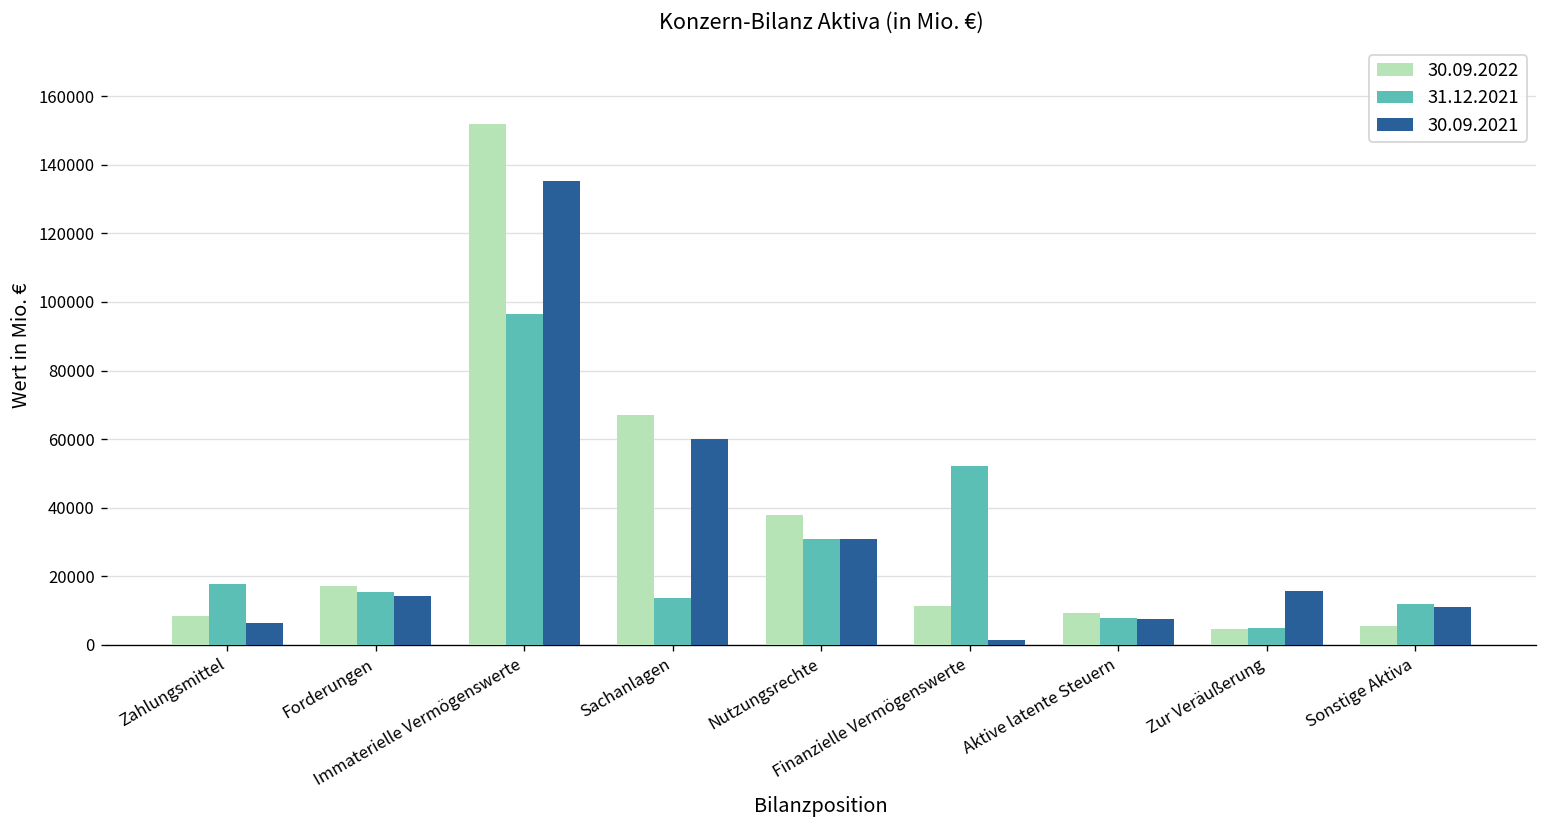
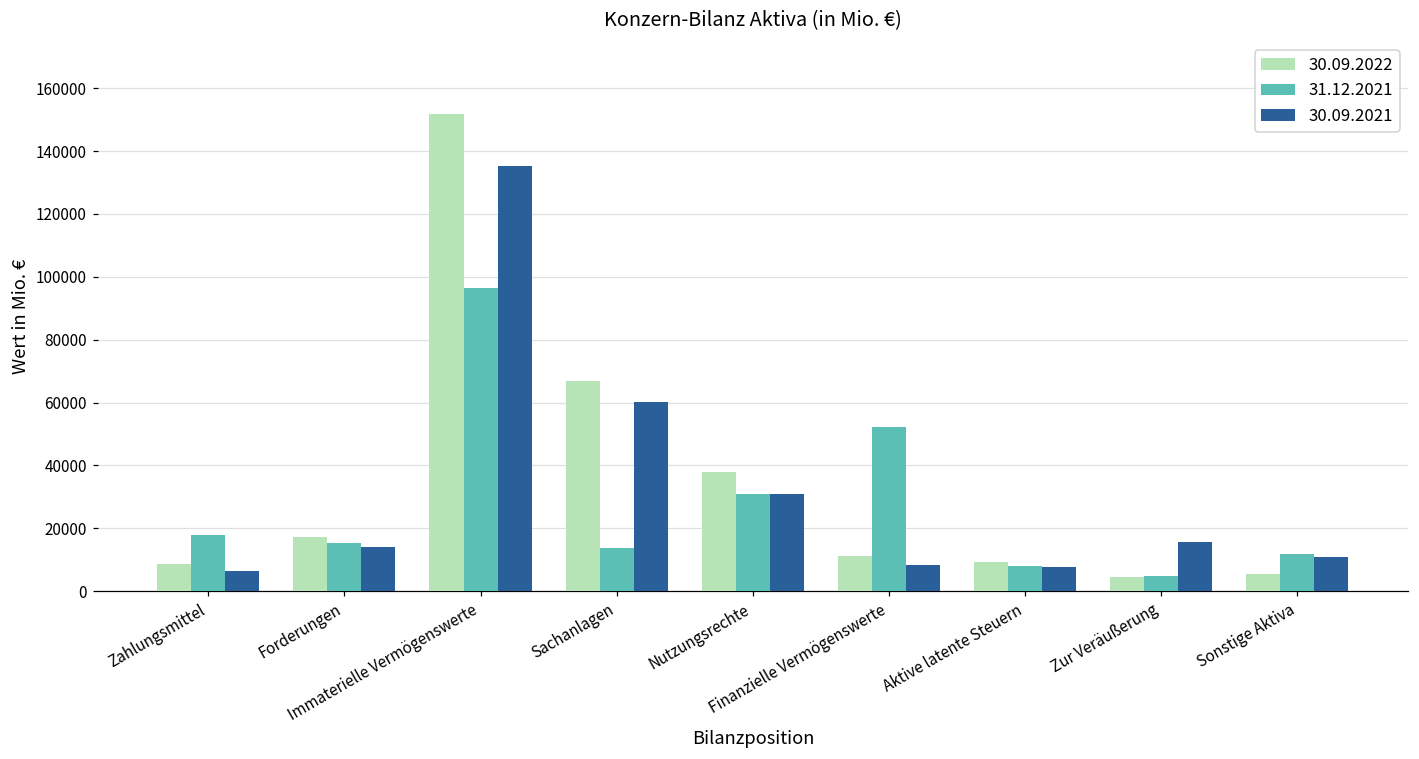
  {
    "30.09.2022": {
      "Zahlungsmittel": 8000,
      "Forderungen": 17000,
      "Immaterielle Vermögenswerte": 152000,
      "Sachanlagen": 67000,
      "Nutzungsrechte": 38000,
      "Finanzielle Vermögenswerte": 11000,
      "Aktive latente Steuern": 9000,
      "Zur Veräußerung": 5000,
      "Sonstige Aktiva": 5000
    },
    "31.12.2021": {
      "Zahlungsmittel": 18000,
      "Forderungen": 15000,
      "Immaterielle Vermögenswerte": 96000,
      "Sachanlagen": 14000,
      "Nutzungsrechte": 31000,
      "Finanzielle Vermögenswerte": 52000,
      "Aktive latente Steuern": 8000,
      "Zur Veräußerung": 5000,
      "Sonstige Aktiva": 12000
    },
    "30.09.2021": {
      "Zahlungsmittel": 6000,
      "Forderungen": 14000,
      "Immaterielle Vermögenswerte": 135000,
      "Sachanlagen": 60000,
      "Nutzungsrechte": 31000,
-     "Finanzielle Vermögenswerte": 1000,
+     "Finanzielle Vermögenswerte": 8000,
      "Aktive latente Steuern": 8000,
      "Zur Veräußerung": 16000,
      "Sonstige Aktiva": 11000
    }
  }
